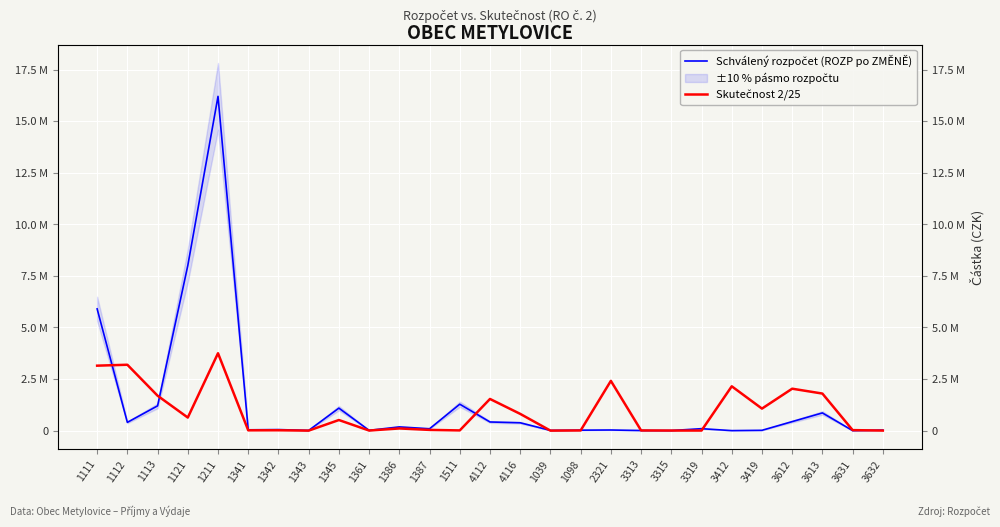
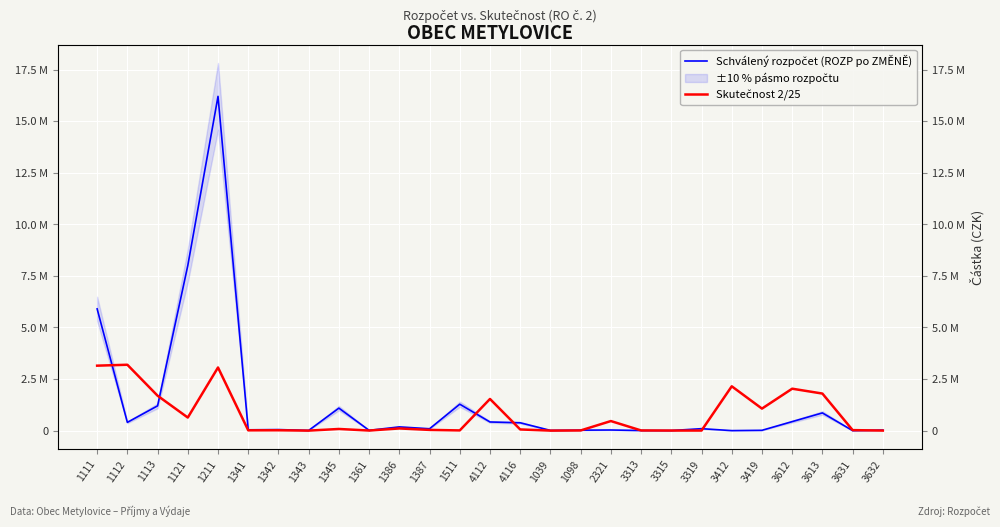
  {
    "Skutečnost 2/25": {
      "1111": 3100000,
      "1112": 3200000,
      "1113": 1700000,
      "1121": 600000,
-     "1211": 3700000,
-     "1345": 500000,
+     "1211": 3100000,
+     "1345": 100000,
      "1511": 0,
      "4112": 1500000,
-     "4116": 800000,
-     "2321": 2400000,
+     "4116": 100000,
+     "2321": 500000,
      "3412": 2100000,
      "3419": 1100000,
      "3612": 2000000,
      "3613": 1800000
    }
  }
